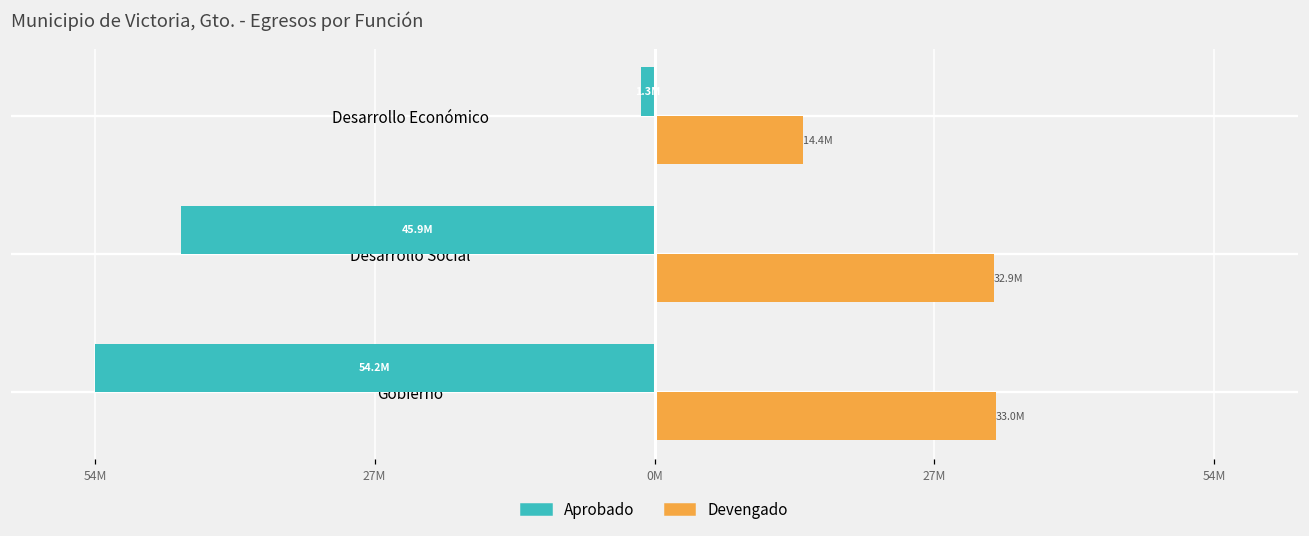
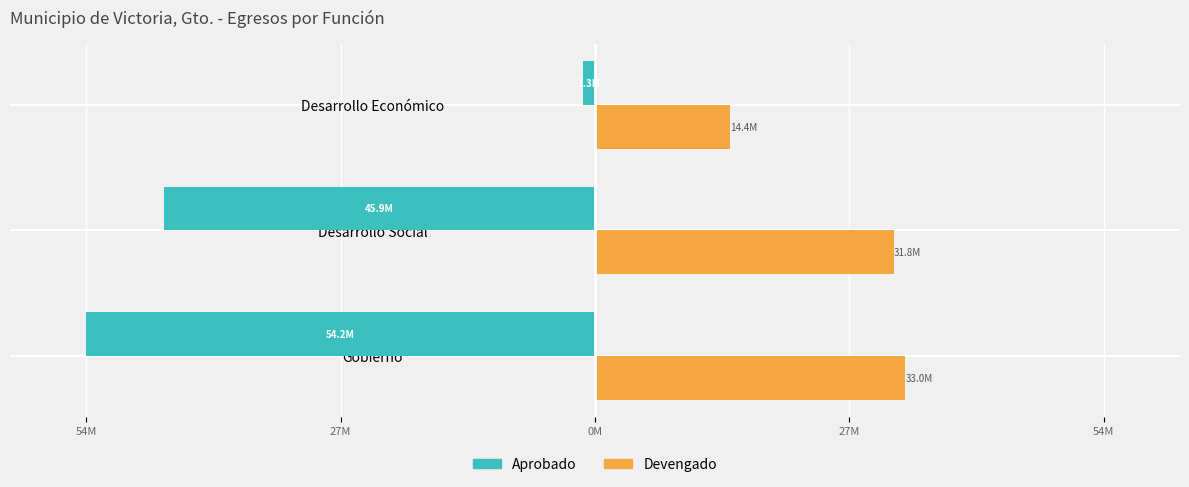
  {
    "Devengado": {
      "Desarrollo Económico": "14.4M",
-     "Desarrollo Social": "32.9M",
+     "Desarrollo Social": "31.8M",
      "Gobierno": "33.0M"
    }
  }
